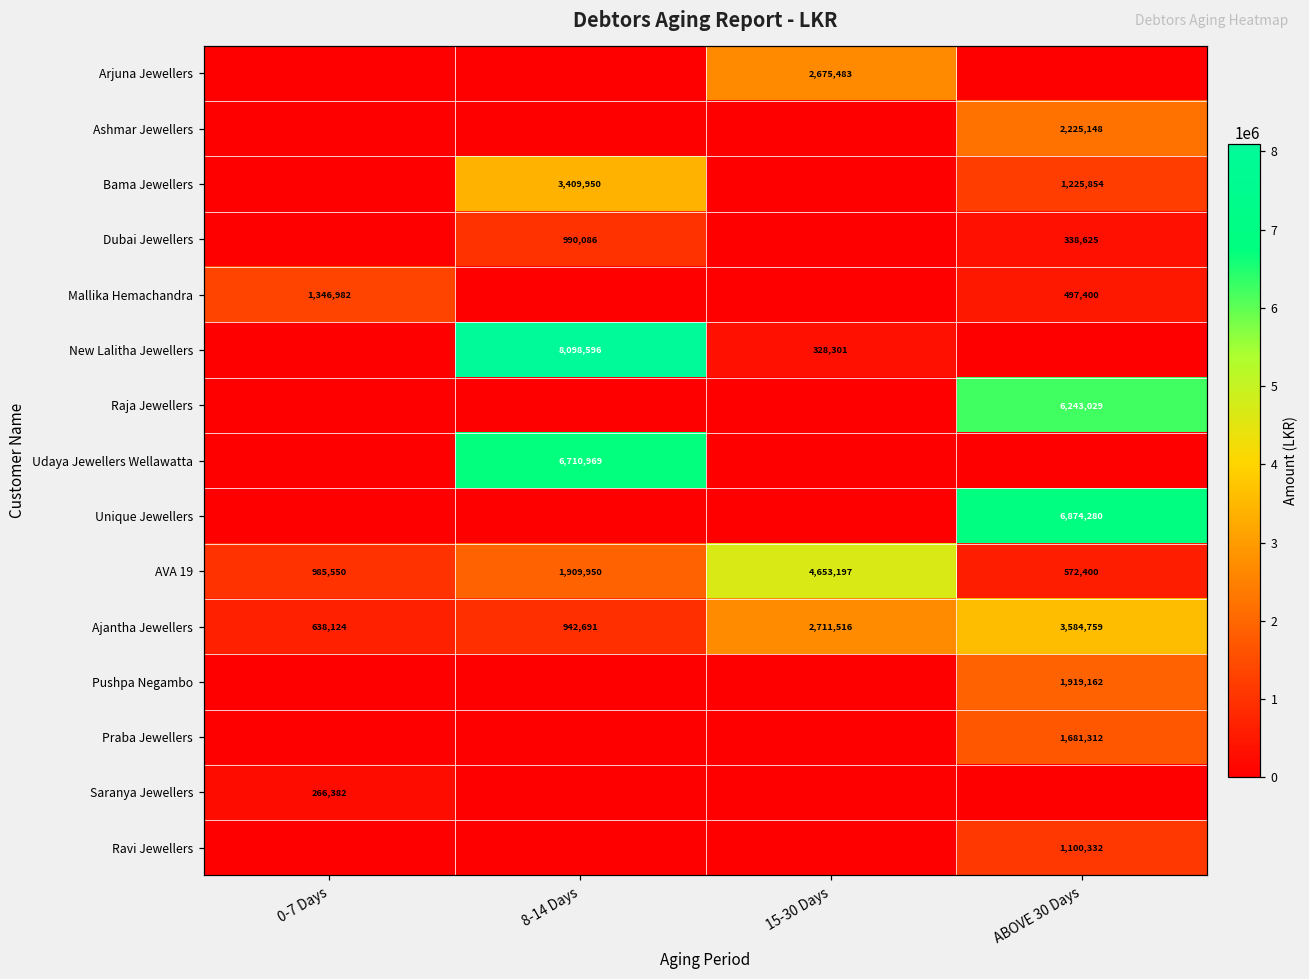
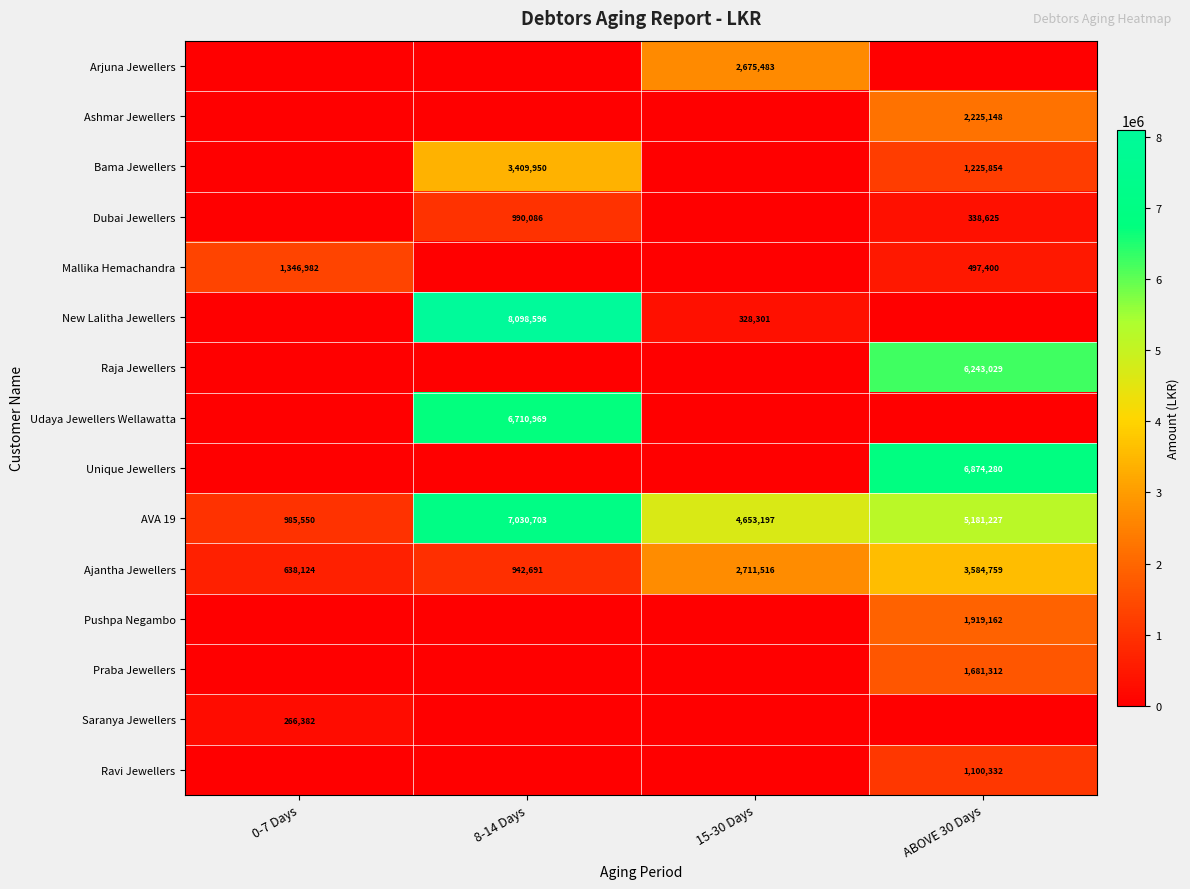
  {
    "Arjuna Jewellers": {
      "15-30 Days": "2,675,483"
    },
    "Ashmar Jewellers": {
      "ABOVE 30 Days": "2,225,148"
    },
    "Bama Jewellers": {
      "8-14 Days": "3,409,950",
      "ABOVE 30 Days": "1,225,854"
    },
    "Dubai Jewellers": {
      "8-14 Days": "990,086",
      "ABOVE 30 Days": "338,625"
    },
    "Mallika Hemachandra": {
      "0-7 Days": "1,346,982",
      "ABOVE 30 Days": "497,400"
    },
    "New Lalitha Jewellers": {
      "8-14 Days": "8,098,596",
      "15-30 Days": "328,301"
    },
    "Raja Jewellers": {
      "ABOVE 30 Days": "6,243,029"
    },
    "Udaya Jewellers Wellawatta": {
      "8-14 Days": "6,710,969"
    },
    "Unique Jewellers": {
      "ABOVE 30 Days": "6,874,280"
    },
    "AVA 19": {
      "0-7 Days": "985,550",
-     "8-14 Days": "1,909,950",
+     "8-14 Days": "7,030,703",
      "15-30 Days": "4,653,197",
-     "ABOVE 30 Days": "572,400"
+     "ABOVE 30 Days": "5,181,227"
    },
    "Ajantha Jewellers": {
      "0-7 Days": "638,124",
      "8-14 Days": "942,691",
      "15-30 Days": "2,711,516",
      "ABOVE 30 Days": "3,584,759"
    },
    "Pushpa Negambo": {
      "ABOVE 30 Days": "1,919,162"
    },
    "Praba Jewellers": {
      "ABOVE 30 Days": "1,681,312"
    },
    "Saranya Jewellers": {
      "0-7 Days": "266,382"
    },
    "Ravi Jewellers": {
      "ABOVE 30 Days": "1,100,332"
    }
  }
